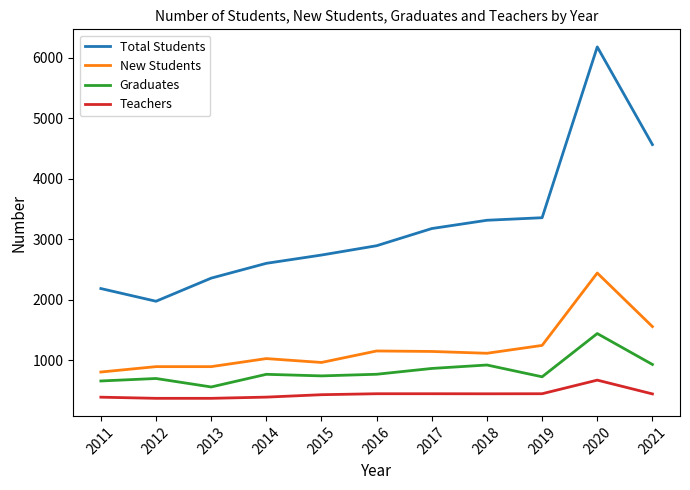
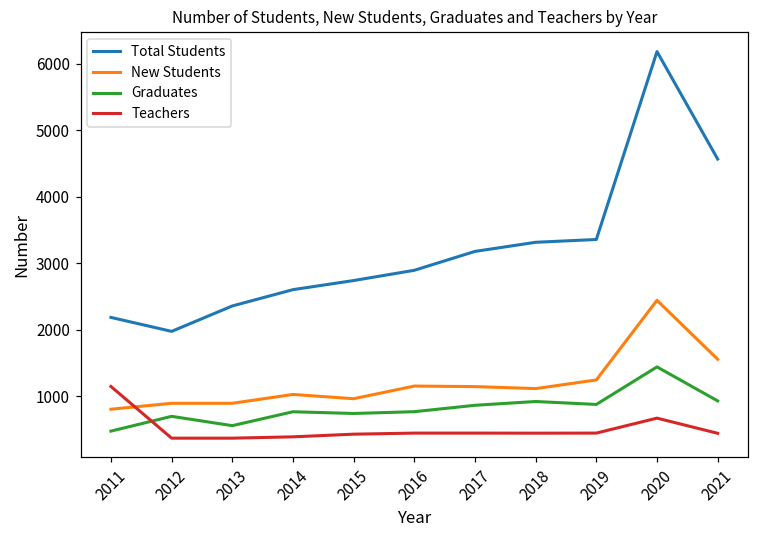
  {
    "Total Students": {
      "2011": 2200,
      "2012": 2000,
      "2013": 2400,
      "2014": 2600,
      "2015": 2700,
      "2016": 2900,
      "2017": 3200,
      "2018": 3300,
      "2019": 3400,
      "2020": 6200,
      "2021": 4600
    },
    "New Students": {
      "2011": 800,
      "2012": 900,
      "2013": 900,
      "2014": 1000,
      "2015": 1000,
      "2016": 1200,
      "2017": 1100,
      "2018": 1100,
      "2019": 1200,
      "2020": 2400,
      "2021": 1600
    },
    "Graduates": {
-     "2011": 700,
+     "2011": 500,
      "2012": 700,
      "2013": 600,
      "2014": 800,
      "2015": 700,
      "2016": 800,
      "2017": 900,
      "2018": 900,
-     "2019": 700,
+     "2019": 900,
      "2020": 1400,
      "2021": 900
    },
    "Teachers": {
-     "2011": 400,
+     "2011": 1100,
      "2012": 400,
      "2013": 400,
      "2014": 400,
      "2015": 400,
      "2016": 400,
      "2017": 400,
      "2018": 400,
      "2019": 400,
      "2020": 700,
      "2021": 400
    }
  }
